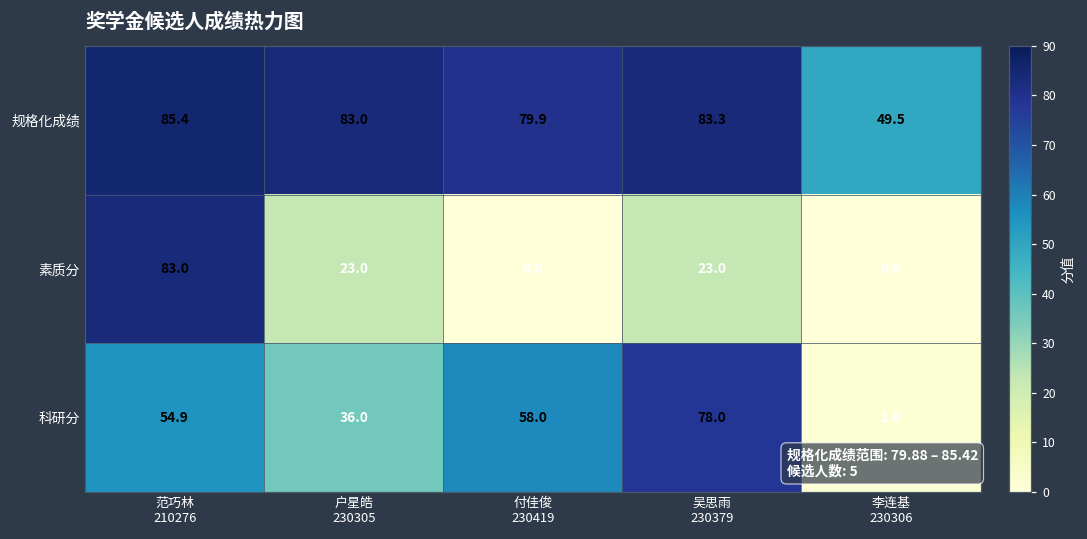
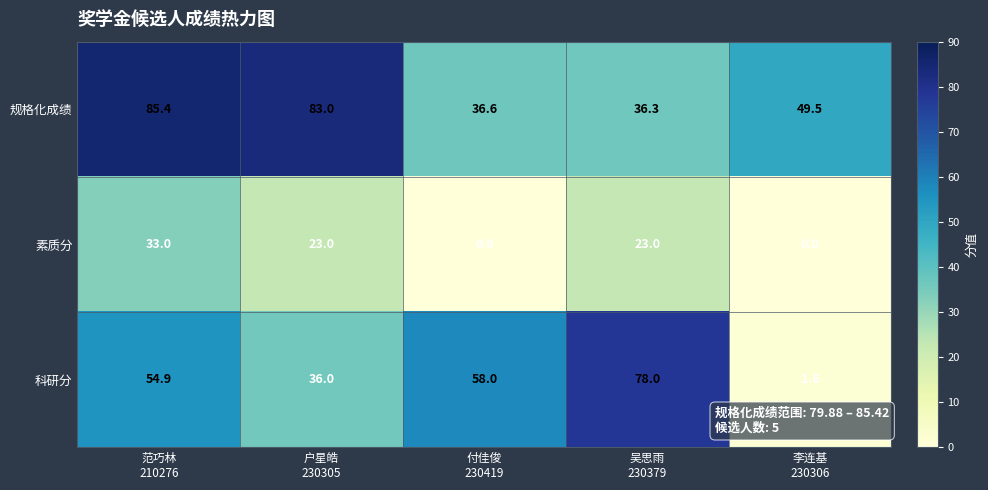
  {
    "规格化成绩": {
      "范巧林 210276": 85.4,
      "户星皓 230305": 83.0,
-     "付佳俊 230419": 79.9,
-     "吴思雨 230379": 83.3,
+     "付佳俊 230419": 36.6,
+     "吴思雨 230379": 36.3,
      "李连基 230306": 49.5
    },
    "素质分": {
-     "范巧林 210276": 83.0,
+     "范巧林 210276": 33.0,
      "户星皓 230305": 23.0,
      "吴思雨 230379": 23.0
    },
    "科研分": {
      "范巧林 210276": 54.9,
      "户星皓 230305": 36.0,
      "付佳俊 230419": 58.0,
      "吴思雨 230379": 78.0
    }
  }
